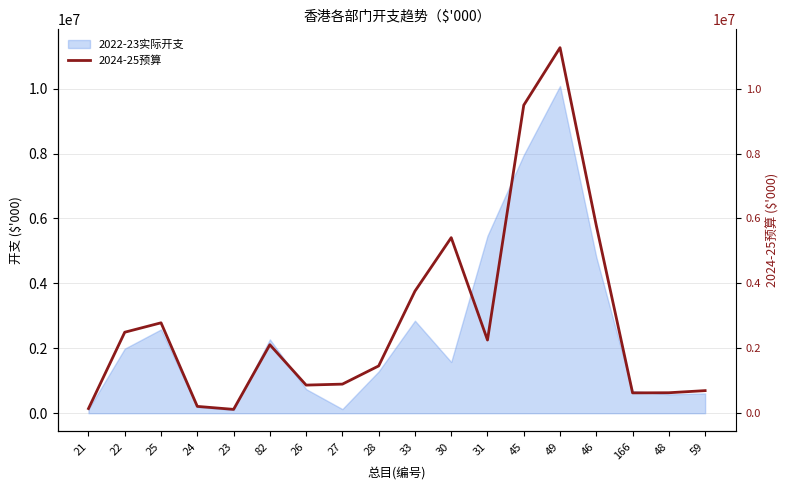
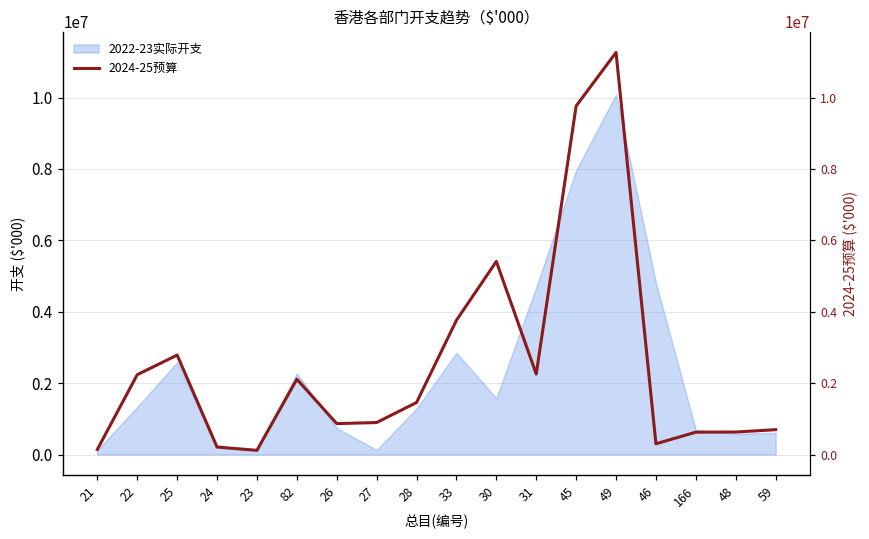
  {
    "2022-23实际开支": {
-     "22": 2000000,
+     "22": 1300000,
      "25": 2600000,
      "82": 2300000,
      "26": 700000,
      "27": 100000,
      "28": 1300000,
      "33": 2900000,
      "30": 1600000,
-     "31": 5500000,
+     "31": 4700000,
      "45": 8000000,
      "49": 10100000,
      "46": 4800000,
      "59": 600000
    },
    "2024-25预算": {
-     "22": 2500000,
+     "22": 2200000,
      "25": 2800000,
      "82": 2100000,
      "26": 900000,
      "27": 900000,
      "28": 1500000,
      "33": 3800000,
      "30": 5400000,
      "31": 2300000,
-     "45": 9500000,
+     "45": 9800000,
      "49": 11300000,
-     "46": 5800000,
+     "46": 300000,
      "59": 700000
    }
  }
